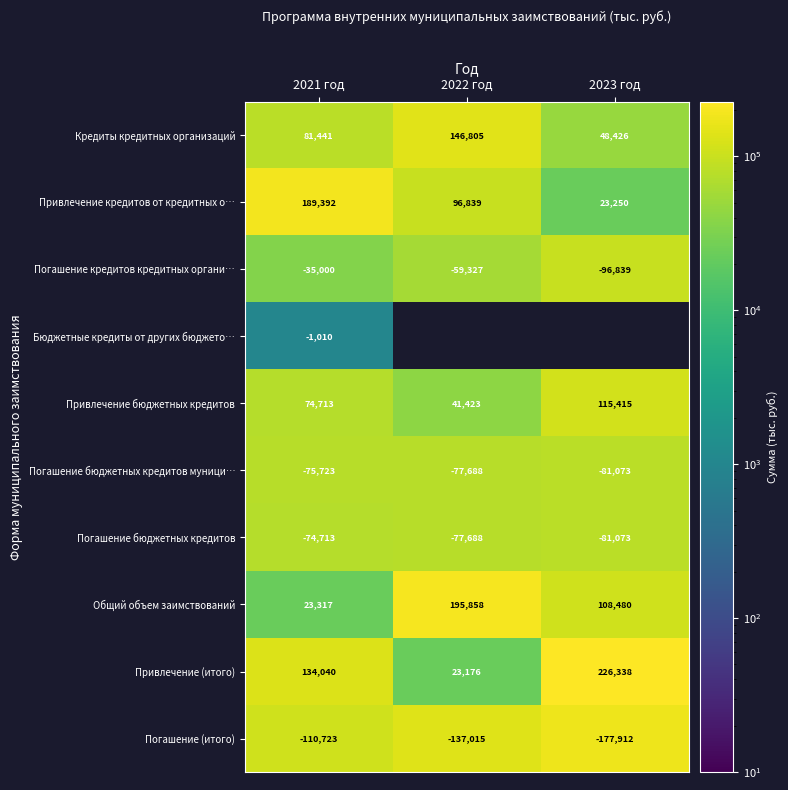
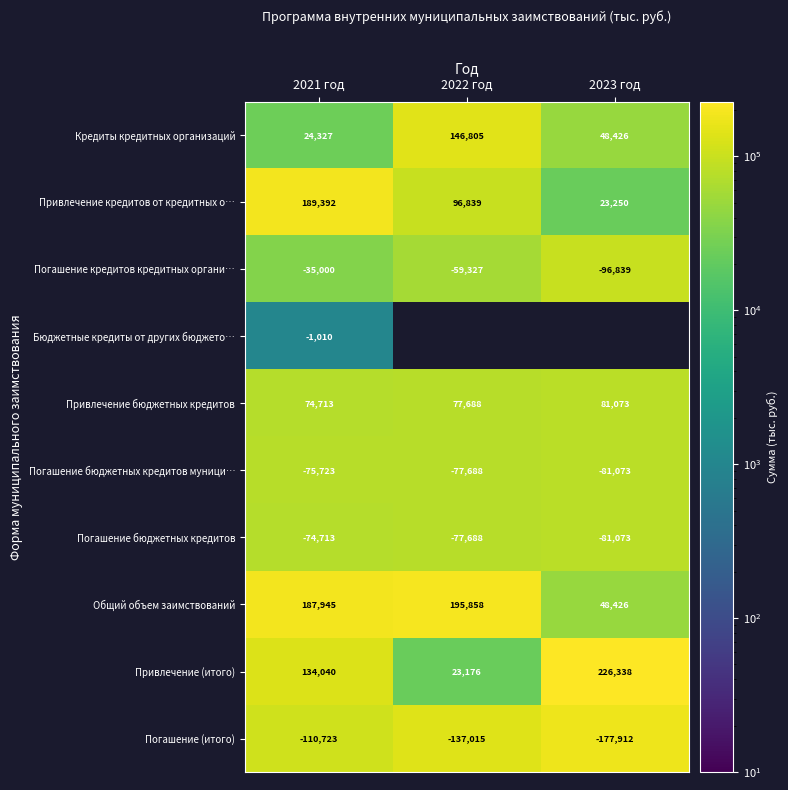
  {
    "Кредиты кредитных организаций": {
-     "2021 год": "81,441",
+     "2021 год": "24,327",
      "2022 год": "146,805",
      "2023 год": "48,426"
    },
    "Привлечение кредитов от кредитных о…": {
      "2021 год": "189,392",
      "2022 год": "96,839",
      "2023 год": "23,250"
    },
    "Погашение кредитов кредитных органи…": {
      "2021 год": "-35,000",
      "2022 год": "-59,327",
      "2023 год": "-96,839"
    },
    "Бюджетные кредиты от других бюджето…": {
      "2021 год": "-1,010"
    },
    "Привлечение бюджетных кредитов": {
      "2021 год": "74,713",
-     "2022 год": "41,423",
-     "2023 год": "115,415"
+     "2022 год": "77,688",
+     "2023 год": "81,073"
    },
    "Погашение бюджетных кредитов муници…": {
      "2021 год": "-75,723",
      "2022 год": "-77,688",
      "2023 год": "-81,073"
    },
    "Погашение бюджетных кредитов": {
      "2021 год": "-74,713",
      "2022 год": "-77,688",
      "2023 год": "-81,073"
    },
    "Общий объем заимствований": {
-     "2021 год": "23,317",
+     "2021 год": "187,945",
      "2022 год": "195,858",
-     "2023 год": "108,480"
+     "2023 год": "48,426"
    },
    "Привлечение (итого)": {
      "2021 год": "134,040",
      "2022 год": "23,176",
      "2023 год": "226,338"
    },
    "Погашение (итого)": {
      "2021 год": "-110,723",
      "2022 год": "-137,015",
      "2023 год": "-177,912"
    }
  }
